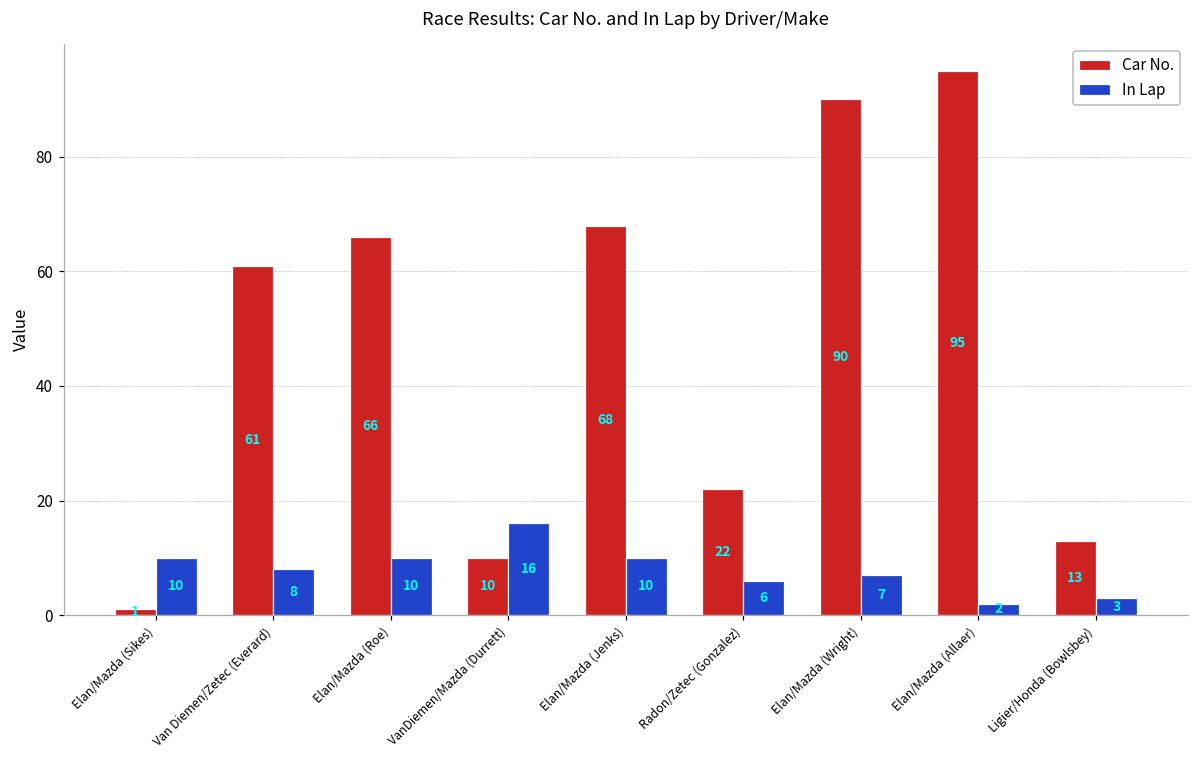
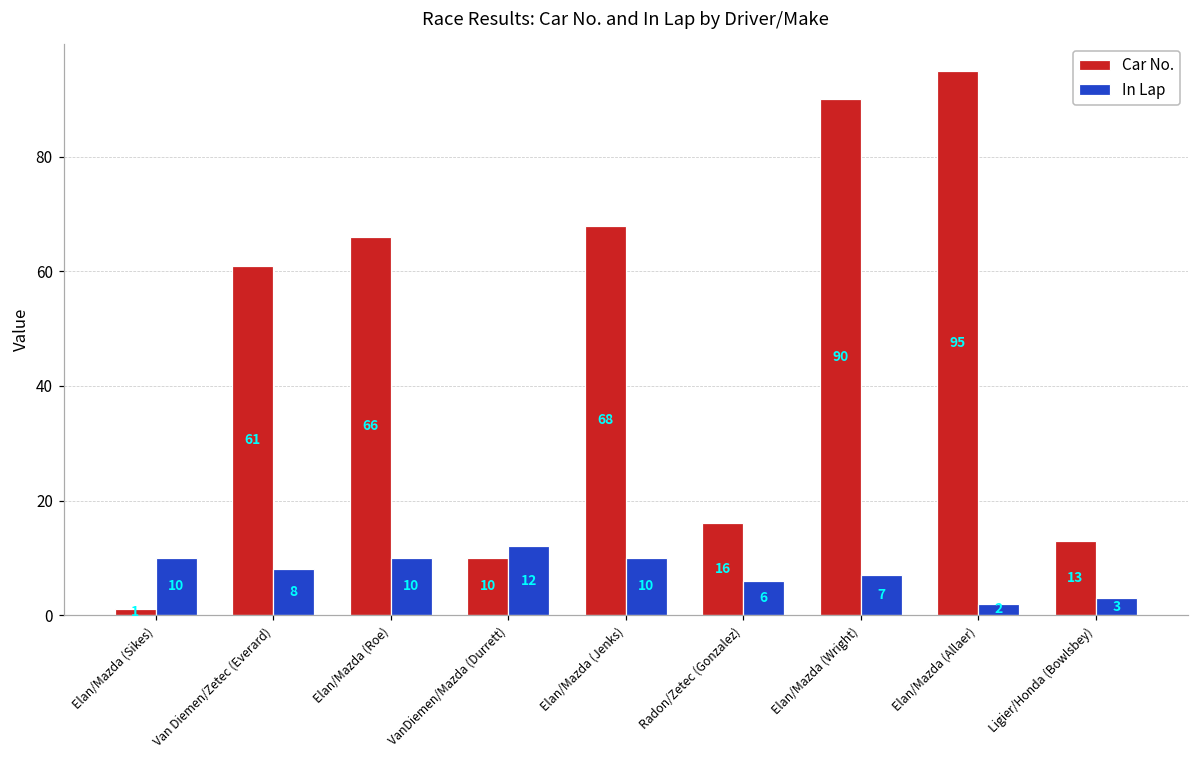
  {
    "Car No.": {
      "Elan/Mazda (Sikes)": 1,
      "Van Diemen/Zetec (Everard)": 61,
      "Elan/Mazda (Roe)": 66,
      "VanDiemen/Mazda (Durrett)": 10,
      "Elan/Mazda (Jenks)": 68,
-     "Radon/Zetec (Gonzalez)": 22,
+     "Radon/Zetec (Gonzalez)": 16,
      "Elan/Mazda (Wright)": 90,
      "Elan/Mazda (Allaer)": 95,
      "Ligier/Honda (Bowlsbey)": 13
    },
    "In Lap": {
      "Elan/Mazda (Sikes)": 10,
      "Van Diemen/Zetec (Everard)": 8,
      "Elan/Mazda (Roe)": 10,
-     "VanDiemen/Mazda (Durrett)": 16,
+     "VanDiemen/Mazda (Durrett)": 12,
      "Elan/Mazda (Jenks)": 10,
      "Radon/Zetec (Gonzalez)": 6,
      "Elan/Mazda (Wright)": 7,
      "Elan/Mazda (Allaer)": 2,
      "Ligier/Honda (Bowlsbey)": 3
    }
  }
